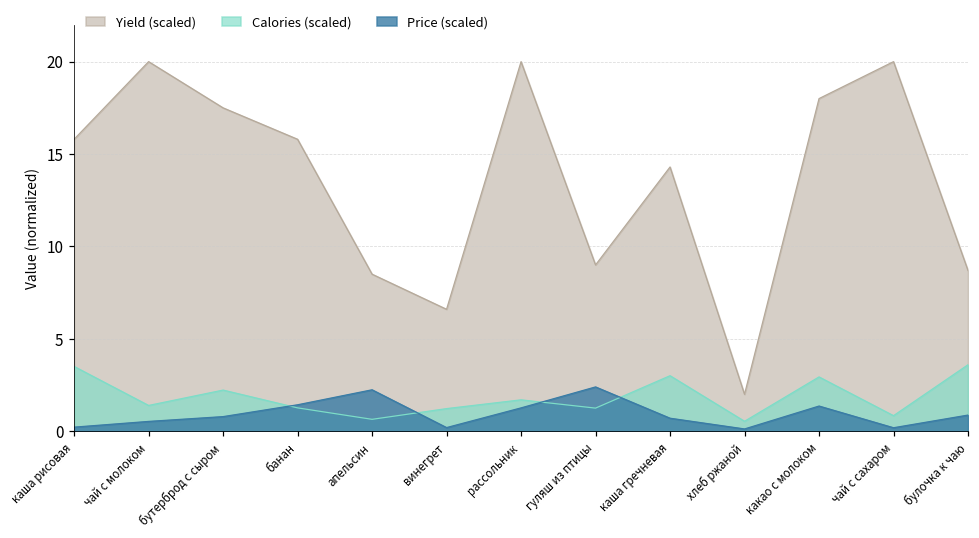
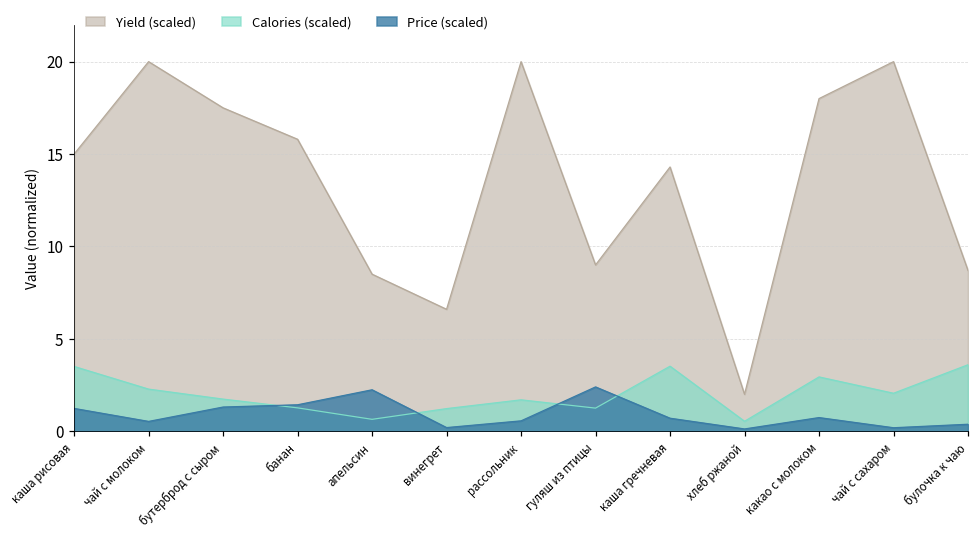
  {
    "Yield (scaled)": {
-     "каша рисовая": 15.8,
+     "каша рисовая": 15.0,
      "чай с молоком": 20.0,
      "бутерброд с сыром": 17.5,
      "банан": 15.8,
      "апельсин": 8.5,
      "винегрет": 6.6,
      "рассольник": 20.0,
      "гуляш из птицы": 9.0,
      "каша гречневая": 14.3,
      "хлеб ржаной": 2.0,
      "какао с молоком": 18.0,
      "чай с сахаром": 20.0,
      "булочка к чаю": 8.7
    },
    "Calories (scaled)": {
      "каша рисовая": 3.5,
-     "чай с молоком": 1.4,
-     "бутерброд с сыром": 2.2,
+     "чай с молоком": 2.3,
+     "бутерброд с сыром": 1.7,
      "банан": 1.3,
      "апельсин": 0.6,
      "винегрет": 1.2,
      "рассольник": 1.7,
      "гуляш из птицы": 1.3,
-     "каша гречневая": 3.0,
+     "каша гречневая": 3.5,
      "хлеб ржаной": 0.5,
      "какао с молоком": 2.9,
-     "чай с сахаром": 0.8,
+     "чай с сахаром": 2.1,
      "булочка к чаю": 3.6
    },
    "Price (scaled)": {
-     "каша рисовая": 0.2,
+     "каша рисовая": 1.2,
      "чай с молоком": 0.5,
-     "бутерброд с сыром": 0.8,
+     "бутерброд с сыром": 1.3,
      "банан": 1.4,
      "апельсин": 2.2,
      "винегрет": 0.2,
-     "рассольник": 1.3,
+     "рассольник": 0.6,
      "гуляш из птицы": 2.4,
      "каша гречневая": 0.7,
      "хлеб ржаной": 0.1,
-     "какао с молоком": 1.4,
+     "какао с молоком": 0.7,
      "чай с сахаром": 0.2,
-     "булочка к чаю": 0.9
+     "булочка к чаю": 0.4
    }
  }
